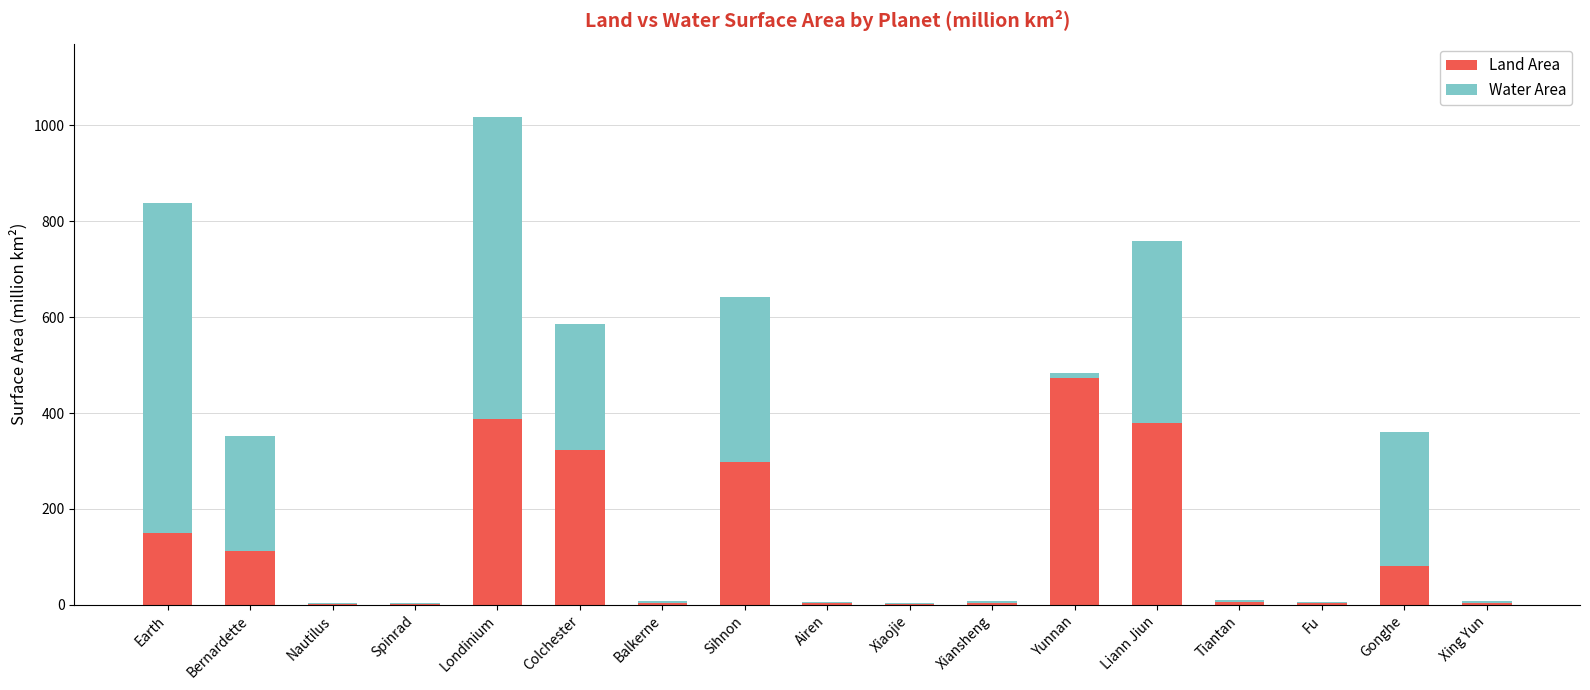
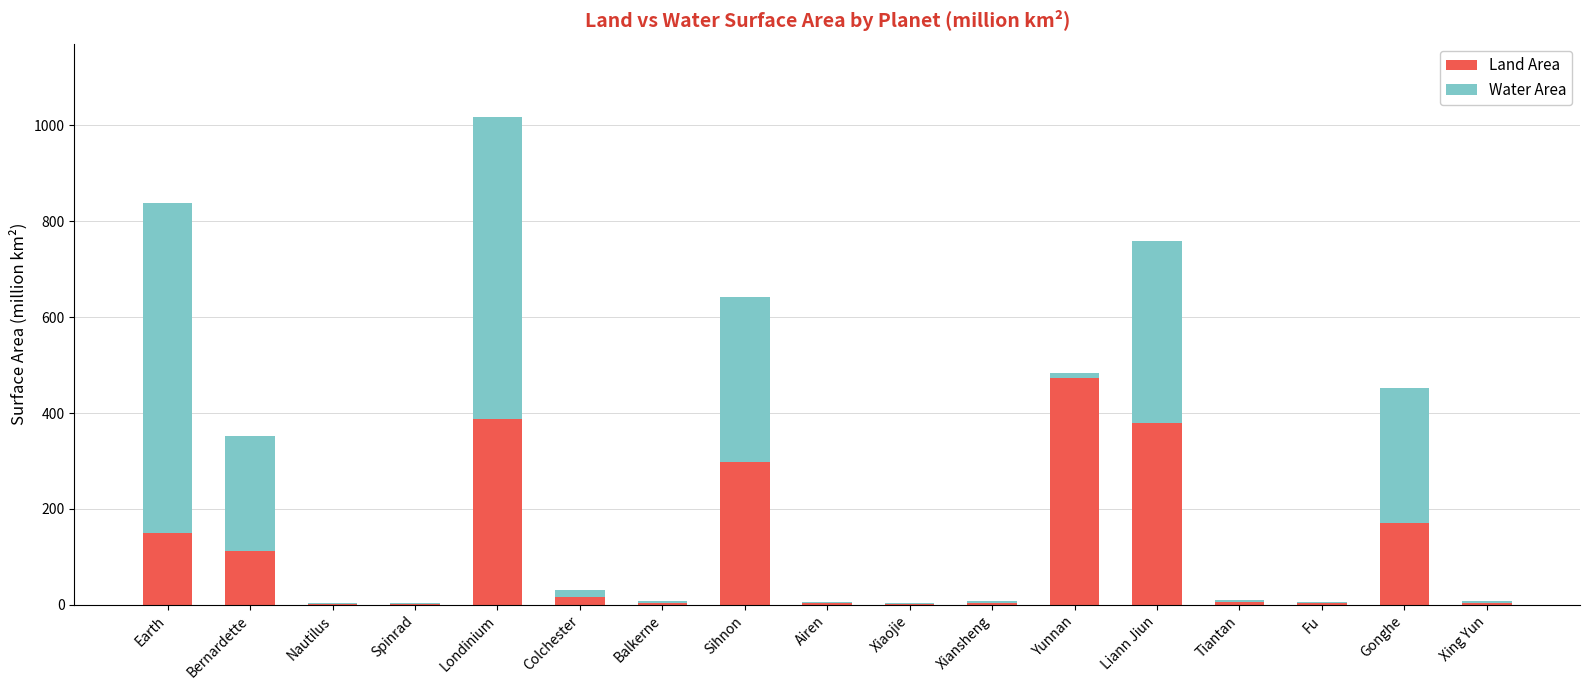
  {
    "Land Area": {
      "Earth": 150,
      "Bernardette": 110,
      "Londinium": 390,
-     "Colchester": 320,
+     "Colchester": 20,
      "Sihnon": 300,
      "Yunnan": 470,
      "Liann Jiun": 380,
-     "Gonghe": 80
+     "Gonghe": 170
    },
    "Water Area": {
      "Earth": 690,
      "Bernardette": 240,
      "Londinium": 630,
-     "Colchester": 260,
+     "Colchester": 20,
      "Sihnon": 340,
      "Yunnan": 10,
      "Liann Jiun": 380,
      "Gonghe": 280
    }
  }
